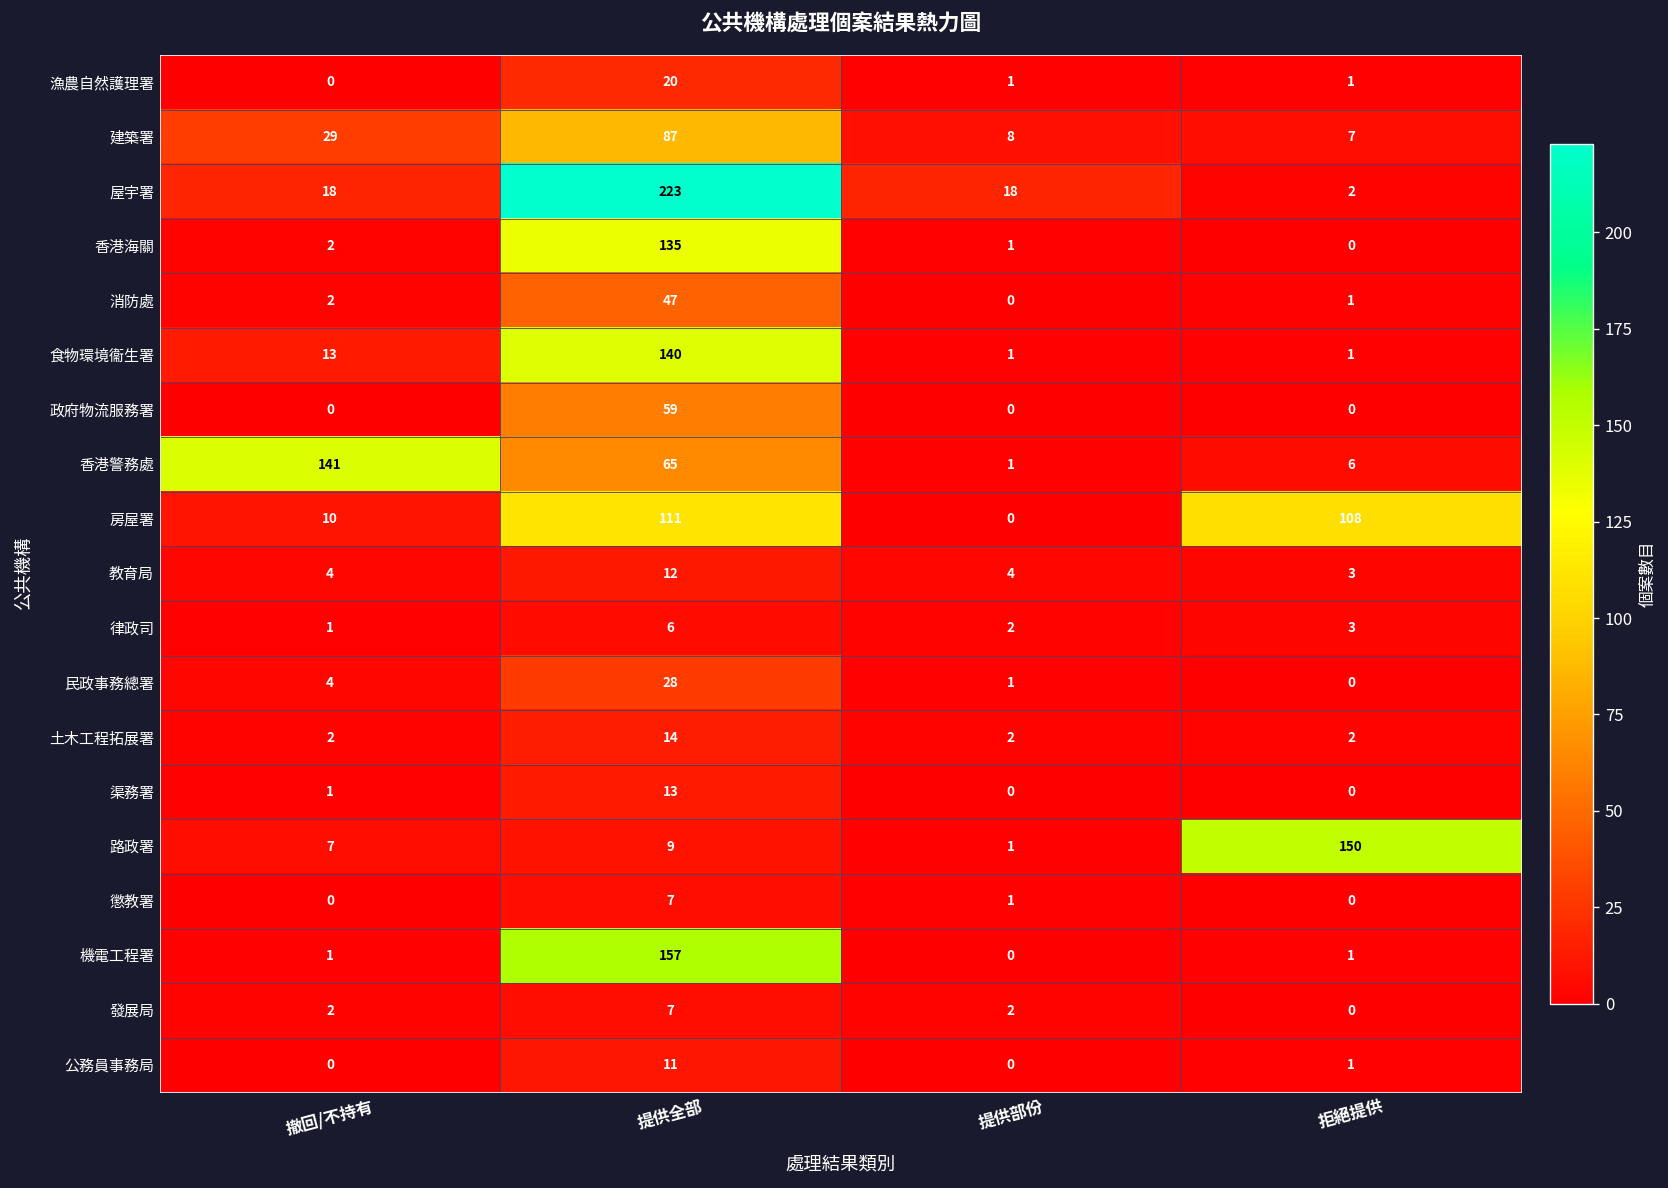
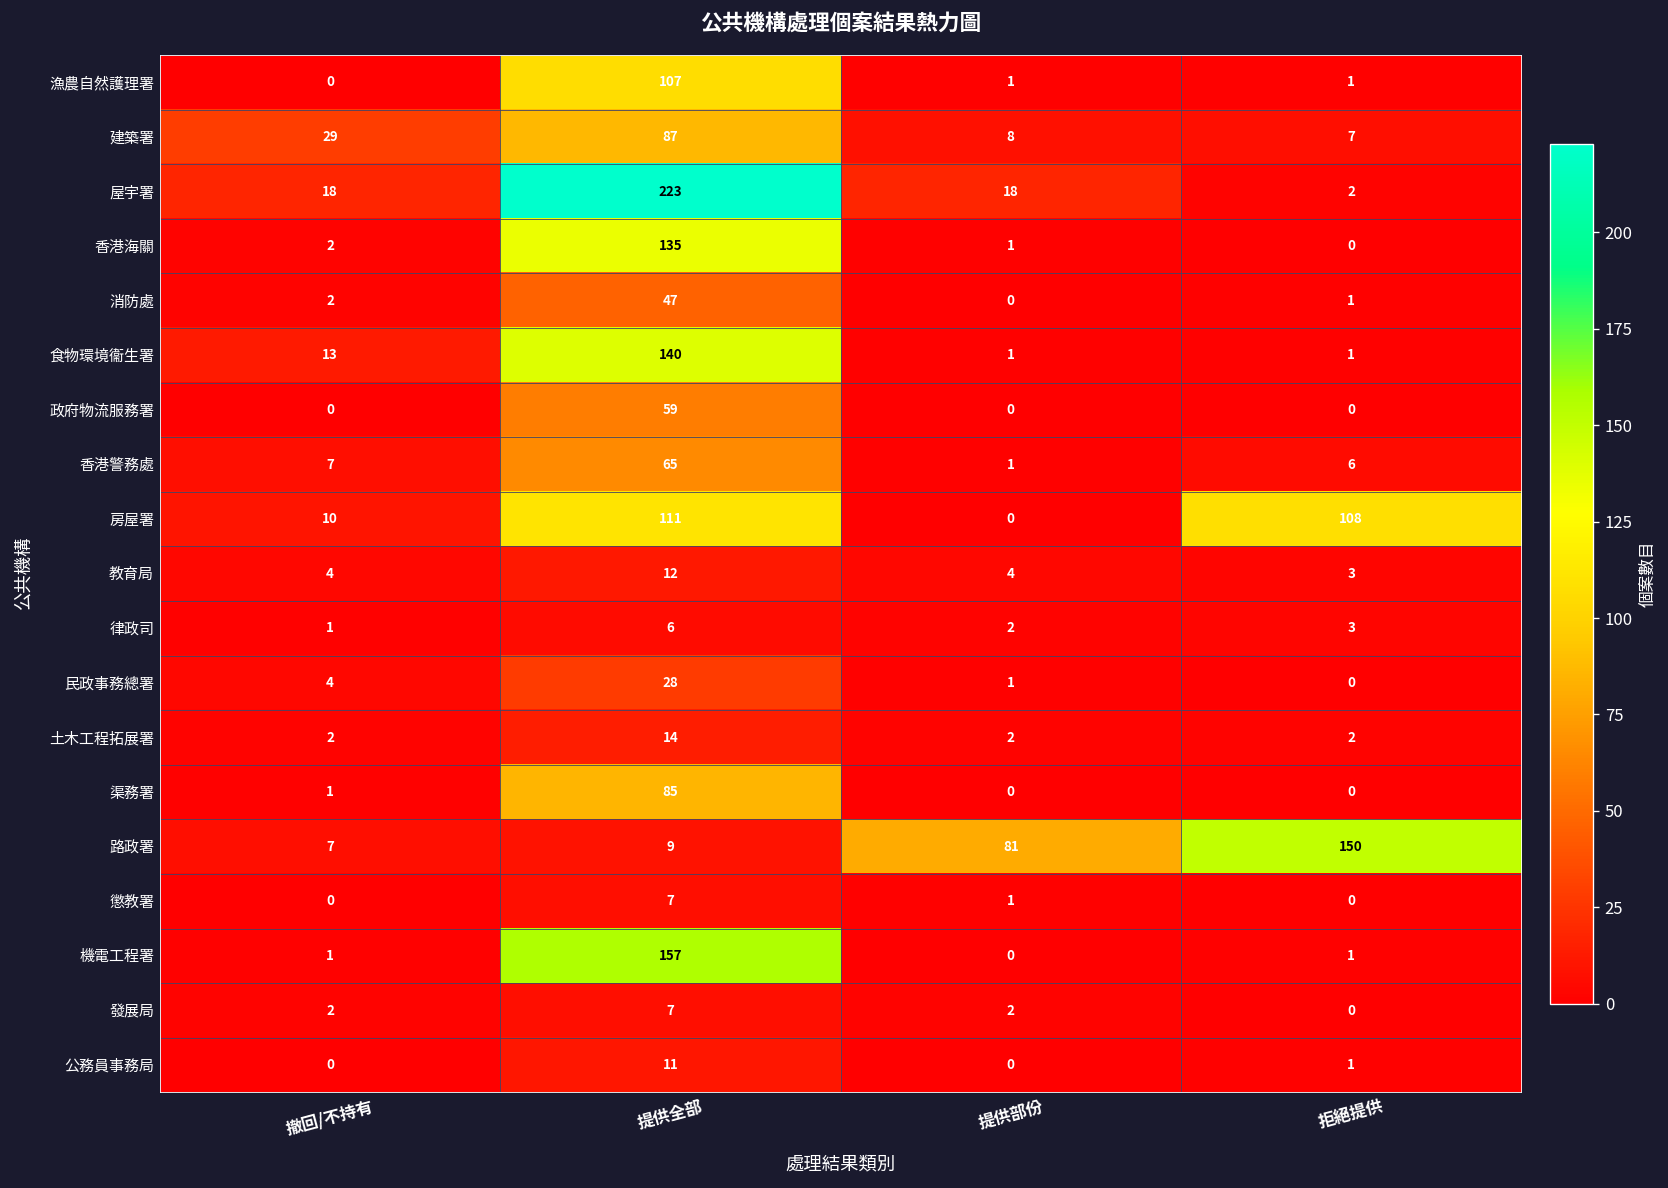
  {
    "漁農自然護理署": {
      "撤回/不持有": 0,
-     "提供全部": 20,
+     "提供全部": 107,
      "提供部份": 1,
      "拒絕提供": 1
    },
    "建築署": {
      "撤回/不持有": 29,
      "提供全部": 87,
      "提供部份": 8,
      "拒絕提供": 7
    },
    "屋宇署": {
      "撤回/不持有": 18,
      "提供全部": 223,
      "提供部份": 18,
      "拒絕提供": 2
    },
    "香港海關": {
      "撤回/不持有": 2,
      "提供全部": 135,
      "提供部份": 1,
      "拒絕提供": 0
    },
    "消防處": {
      "撤回/不持有": 2,
      "提供全部": 47,
      "提供部份": 0,
      "拒絕提供": 1
    },
    "食物環境衞生署": {
      "撤回/不持有": 13,
      "提供全部": 140,
      "提供部份": 1,
      "拒絕提供": 1
    },
    "政府物流服務署": {
      "撤回/不持有": 0,
      "提供全部": 59,
      "提供部份": 0,
      "拒絕提供": 0
    },
    "香港警務處": {
-     "撤回/不持有": 141,
+     "撤回/不持有": 7,
      "提供全部": 65,
      "提供部份": 1,
      "拒絕提供": 6
    },
    "房屋署": {
      "撤回/不持有": 10,
      "提供全部": 111,
      "提供部份": 0,
      "拒絕提供": 108
    },
    "教育局": {
      "撤回/不持有": 4,
      "提供全部": 12,
      "提供部份": 4,
      "拒絕提供": 3
    },
    "律政司": {
      "撤回/不持有": 1,
      "提供全部": 6,
      "提供部份": 2,
      "拒絕提供": 3
    },
    "民政事務總署": {
      "撤回/不持有": 4,
      "提供全部": 28,
      "提供部份": 1,
      "拒絕提供": 0
    },
    "土木工程拓展署": {
      "撤回/不持有": 2,
      "提供全部": 14,
      "提供部份": 2,
      "拒絕提供": 2
    },
    "渠務署": {
      "撤回/不持有": 1,
-     "提供全部": 13,
+     "提供全部": 85,
      "提供部份": 0,
      "拒絕提供": 0
    },
    "路政署": {
      "撤回/不持有": 7,
      "提供全部": 9,
-     "提供部份": 1,
+     "提供部份": 81,
      "拒絕提供": 150
    },
    "懲教署": {
      "撤回/不持有": 0,
      "提供全部": 7,
      "提供部份": 1,
      "拒絕提供": 0
    },
    "機電工程署": {
      "撤回/不持有": 1,
      "提供全部": 157,
      "提供部份": 0,
      "拒絕提供": 1
    },
    "發展局": {
      "撤回/不持有": 2,
      "提供全部": 7,
      "提供部份": 2,
      "拒絕提供": 0
    },
    "公務員事務局": {
      "撤回/不持有": 0,
      "提供全部": 11,
      "提供部份": 0,
      "拒絕提供": 1
    }
  }
